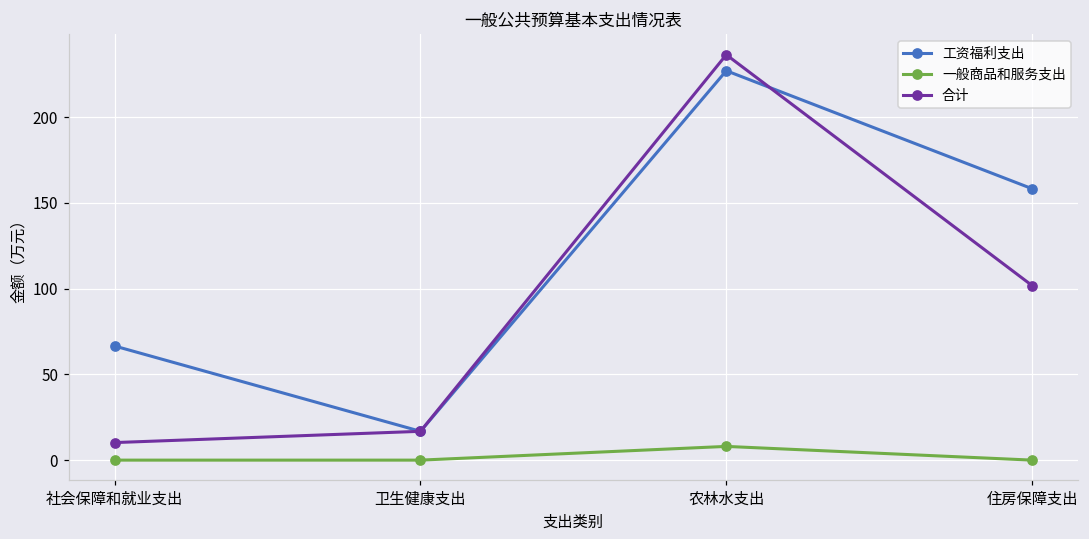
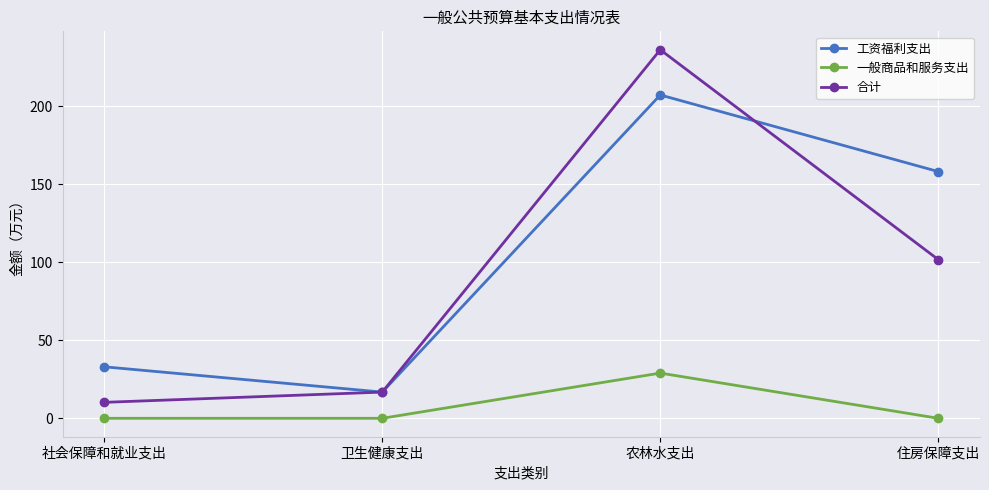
  {
    "工资福利支出": {
-     "社会保障和就业支出": 67,
-     "农林水支出": 227,
+     "社会保障和就业支出": 33,
+     "农林水支出": 207,
      "住房保障支出": 158
    },
    "一般商品和服务支出": {
      "社会保障和就业支出": 0,
      "卫生健康支出": 0,
-     "农林水支出": 8,
+     "农林水支出": 29,
      "住房保障支出": 0
    },
    "合计": {
      "社会保障和就业支出": 10,
      "农林水支出": 236,
      "住房保障支出": 102
    }
  }
